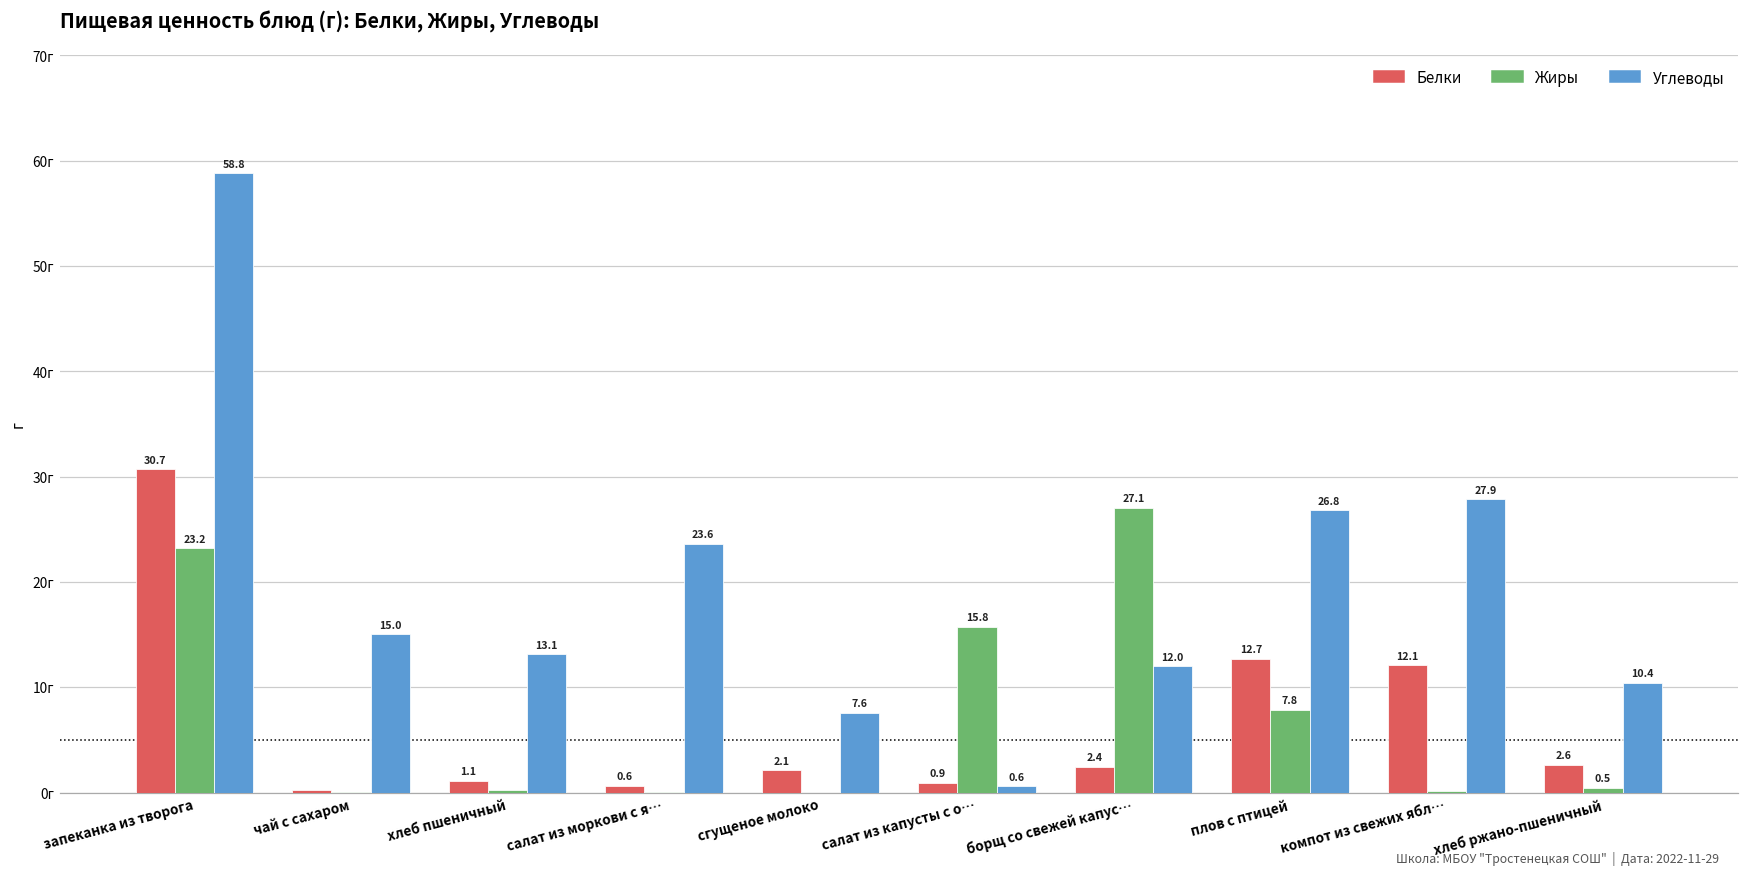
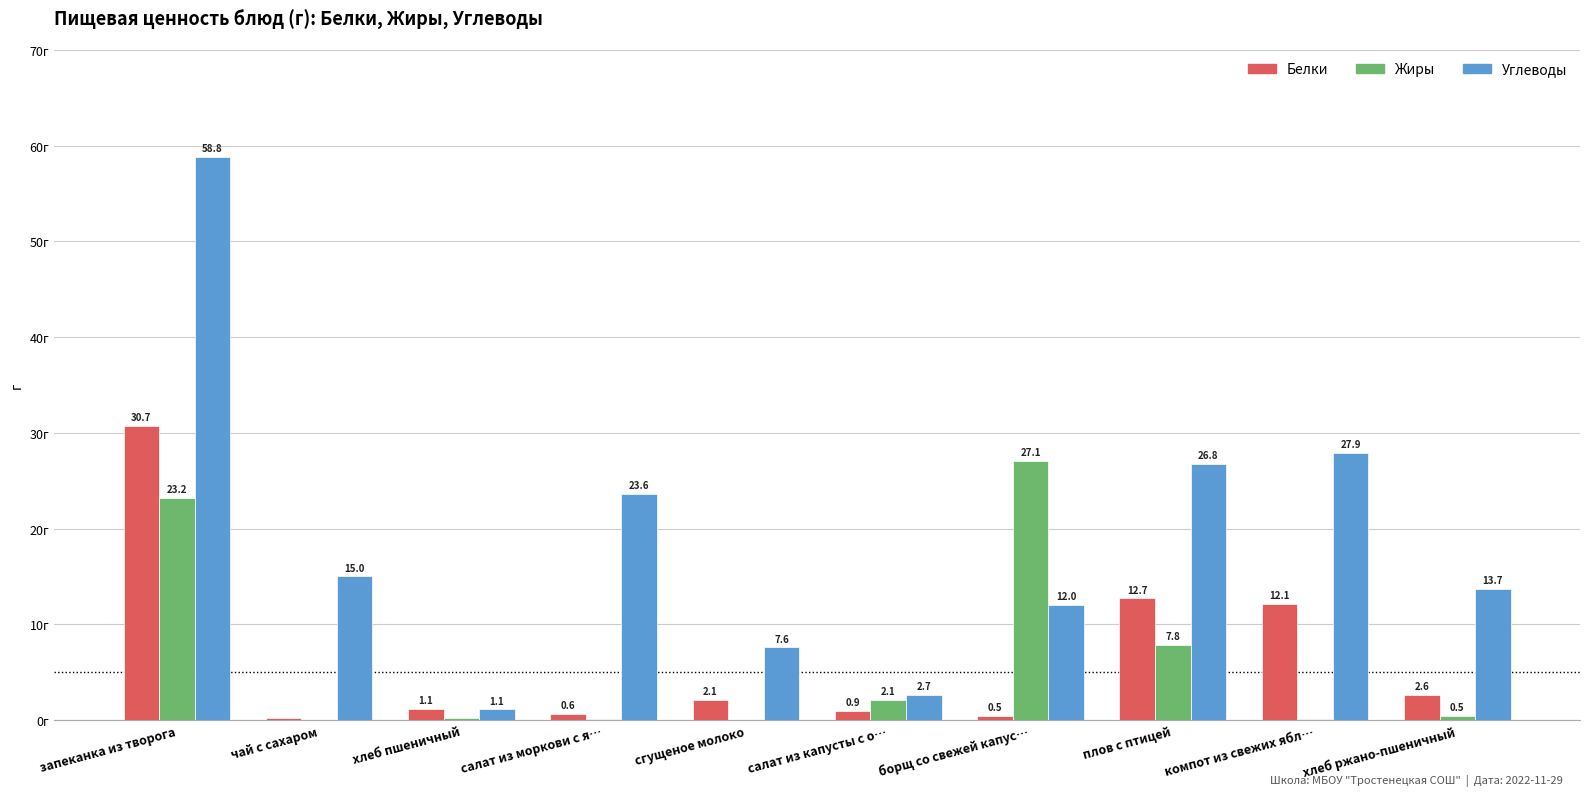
  {
    "Белки": {
      "запеканка из творога": 30.7,
      "хлеб пшеничный": 1.1,
      "салат из моркови с я…": 0.6,
      "сгущеное молоко": 2.1,
      "салат из капусты с о…": 0.9,
-     "борщ со свежей капус…": 2.4,
+     "борщ со свежей капус…": 0.5,
      "плов с птицей": 12.7,
      "компот из свежих ябл…": 12.1,
      "хлеб ржано-пшеничный": 2.6
    },
    "Жиры": {
      "запеканка из творога": 23.2,
-     "салат из капусты с о…": 15.8,
+     "салат из капусты с о…": 2.1,
      "борщ со свежей капус…": 27.1,
      "плов с птицей": 7.8,
      "хлеб ржано-пшеничный": 0.5
    },
    "Углеводы": {
      "запеканка из творога": 58.8,
      "чай с сахаром": 15.0,
-     "хлеб пшеничный": 13.1,
+     "хлеб пшеничный": 1.1,
      "салат из моркови с я…": 23.6,
      "сгущеное молоко": 7.6,
-     "салат из капусты с о…": 0.6,
+     "салат из капусты с о…": 2.7,
      "борщ со свежей капус…": 12.0,
      "плов с птицей": 26.8,
      "компот из свежих ябл…": 27.9,
-     "хлеб ржано-пшеничный": 10.4
+     "хлеб ржано-пшеничный": 13.7
    }
  }
